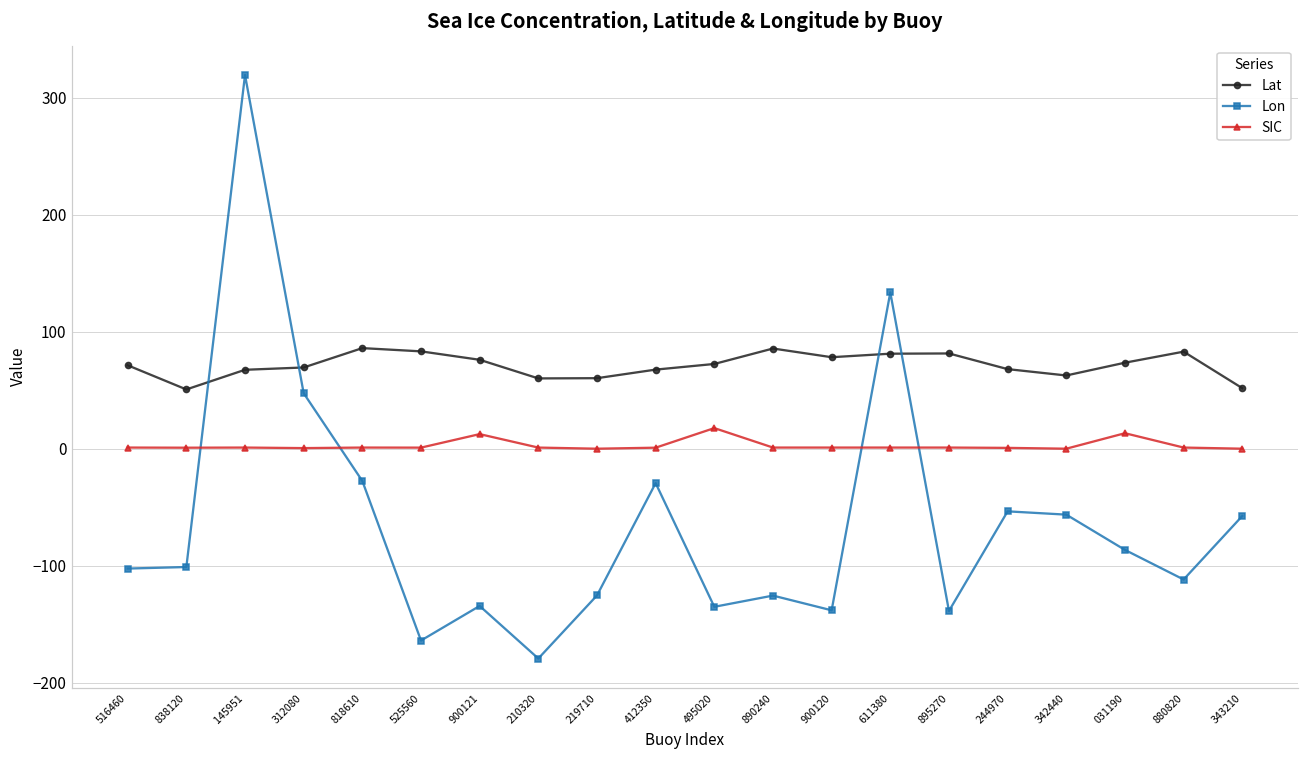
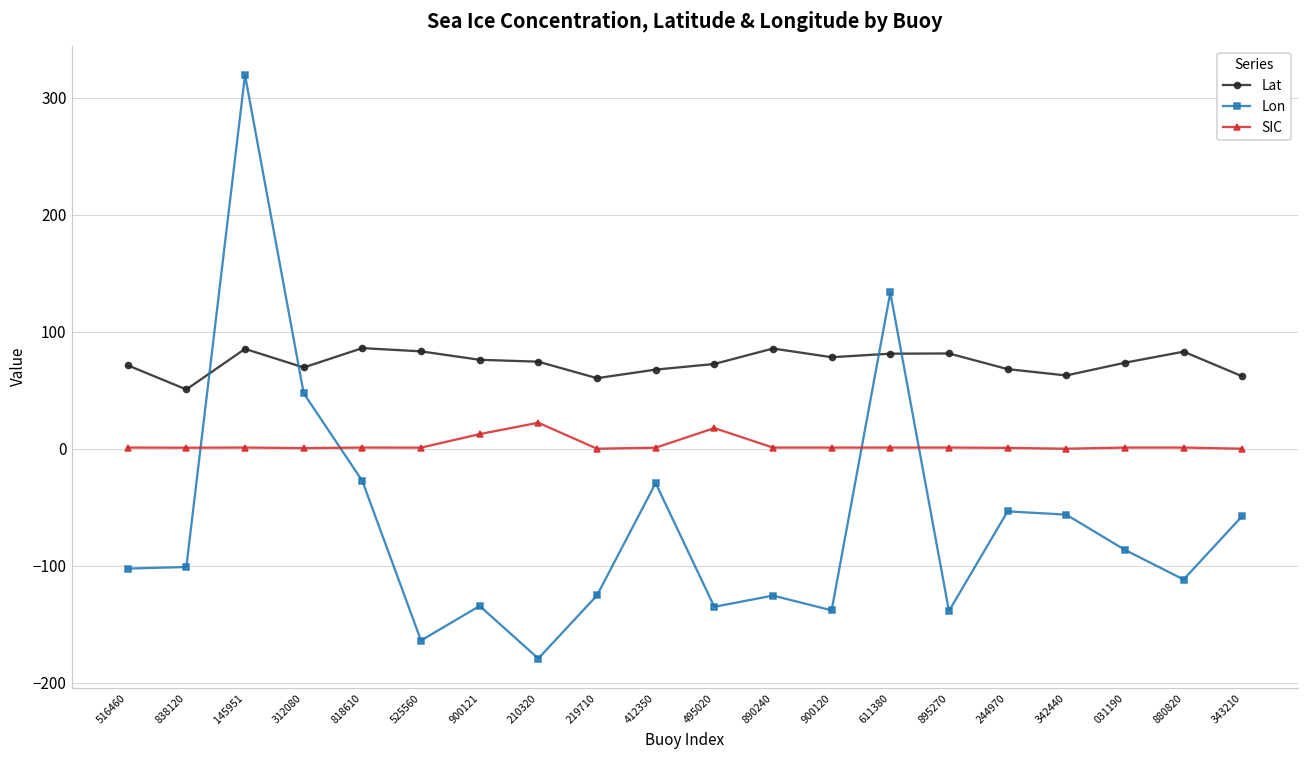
  {
    "Lat": {
      "516460": 71,
      "838120": 51,
-     "145951": 67,
+     "145951": 85,
      "312080": 69,
      "818610": 86,
      "525560": 83,
      "900121": 76,
-     "210320": 60,
+     "210320": 74,
      "219710": 60,
      "412350": 68,
      "495020": 72,
      "890240": 86,
      "900120": 78,
      "611380": 81,
      "895270": 81,
      "244970": 68,
      "342440": 63,
      "031190": 73,
      "880820": 83,
-     "343210": 52
+     "343210": 62
    },
    "Lon": {
      "516460": -102,
      "838120": -101,
      "145951": 319,
      "312080": 47,
      "818610": -28,
      "525560": -164,
      "900121": -134,
      "210320": -179,
      "219710": -125,
      "412350": -29,
      "495020": -135,
      "890240": -126,
      "900120": -138,
      "611380": 134,
      "895270": -139,
      "244970": -54,
      "342440": -56,
      "031190": -86,
      "880820": -112,
      "343210": -58
    },
    "SIC": {
      "516460": 1,
      "838120": 1,
      "145951": 1,
      "312080": 1,
      "818610": 1,
      "525560": 1,
      "900121": 12,
-     "210320": 1,
+     "210320": 22,
      "219710": 0,
      "412350": 1,
      "495020": 18,
      "890240": 1,
      "900120": 1,
      "611380": 1,
      "895270": 1,
      "244970": 1,
      "342440": 0,
-     "031190": 13,
+     "031190": 1,
      "880820": 1,
      "343210": 0
    }
  }
